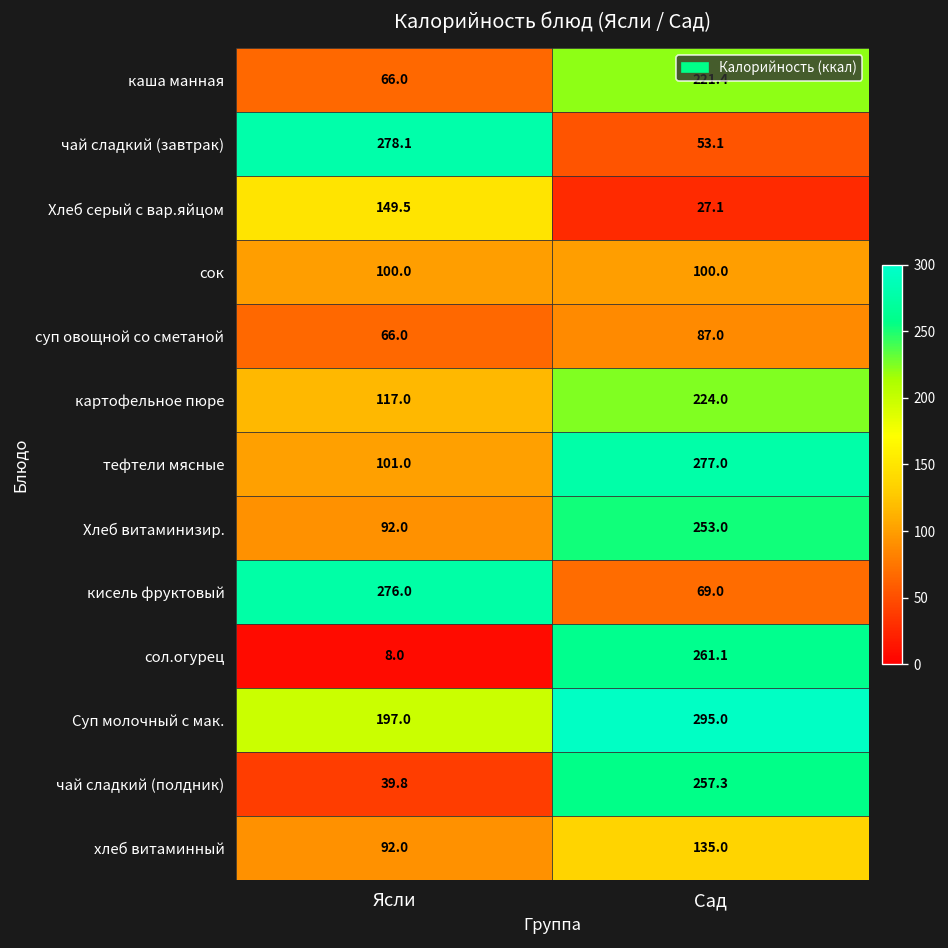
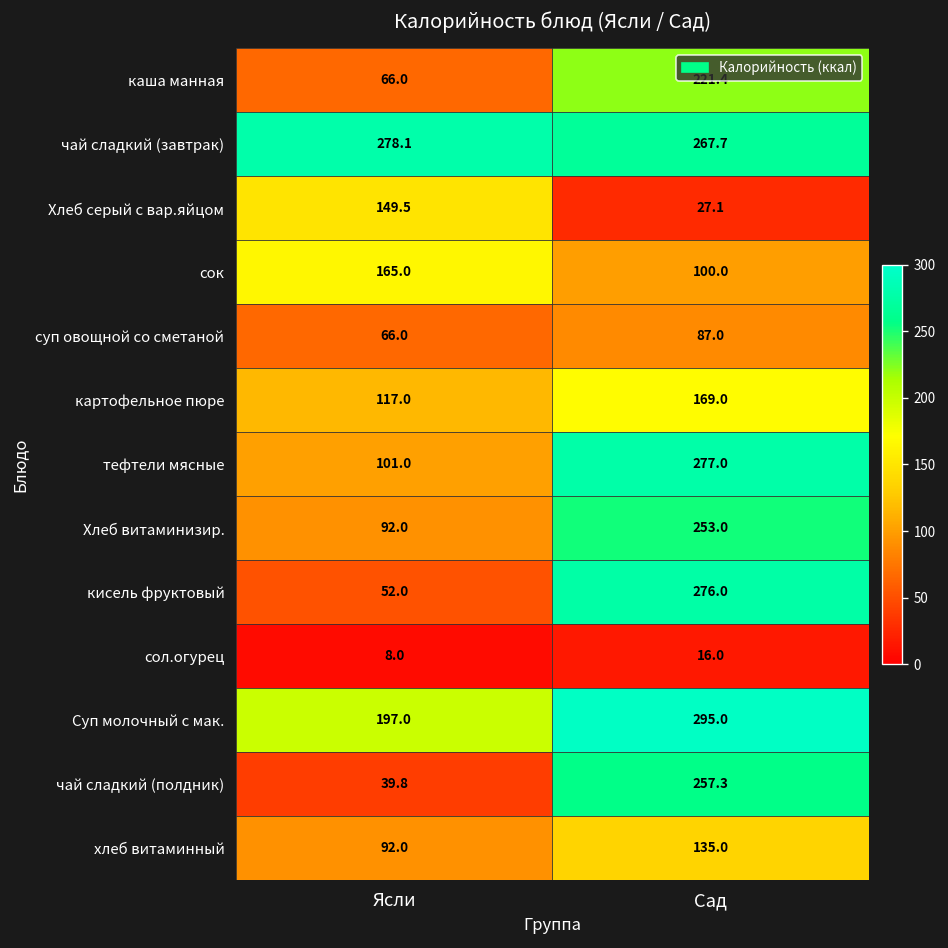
  {
    "каша манная": {
      "Ясли": 66.0
    },
    "чай сладкий (завтрак)": {
      "Ясли": 278.1,
-     "Сад": 53.1
+     "Сад": 267.7
    },
    "Хлеб серый с вар.яйцом": {
      "Ясли": 149.5,
      "Сад": 27.1
    },
    "сок": {
-     "Ясли": 100.0,
+     "Ясли": 165.0,
      "Сад": 100.0
    },
    "суп овощной со сметаной": {
      "Ясли": 66.0,
      "Сад": 87.0
    },
    "картофельное пюре": {
      "Ясли": 117.0,
-     "Сад": 224.0
+     "Сад": 169.0
    },
    "тефтели мясные": {
      "Ясли": 101.0,
      "Сад": 277.0
    },
    "Хлеб витаминизир.": {
      "Ясли": 92.0,
      "Сад": 253.0
    },
    "кисель фруктовый": {
-     "Ясли": 276.0,
-     "Сад": 69.0
+     "Ясли": 52.0,
+     "Сад": 276.0
    },
    "сол.огурец": {
      "Ясли": 8.0,
-     "Сад": 261.1
+     "Сад": 16.0
    },
    "Суп молочный с мак.": {
      "Ясли": 197.0,
      "Сад": 295.0
    },
    "чай сладкий (полдник)": {
      "Ясли": 39.8,
      "Сад": 257.3
    },
    "хлеб витаминный": {
      "Ясли": 92.0,
      "Сад": 135.0
    }
  }
